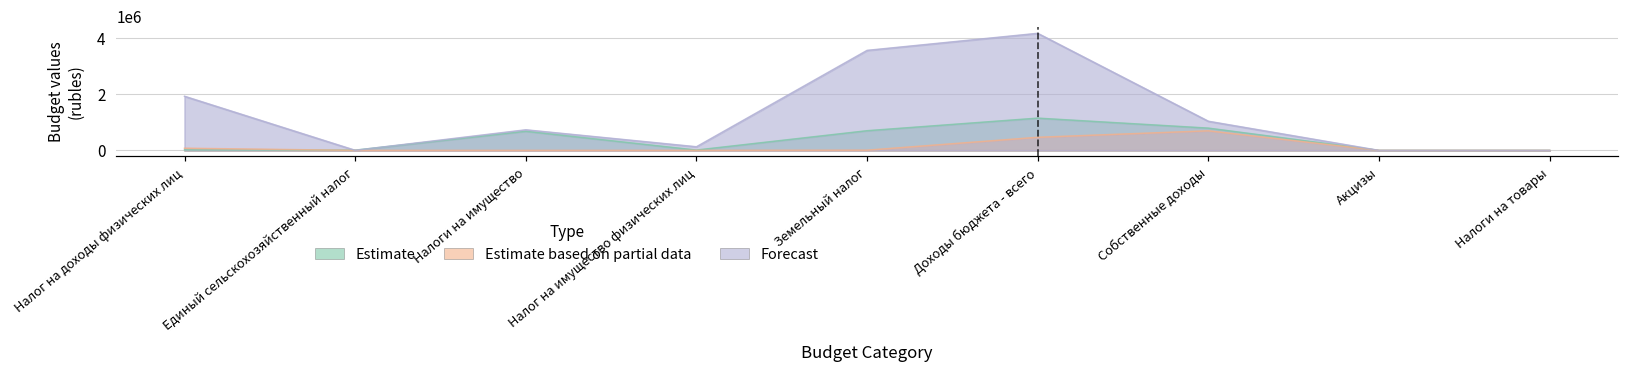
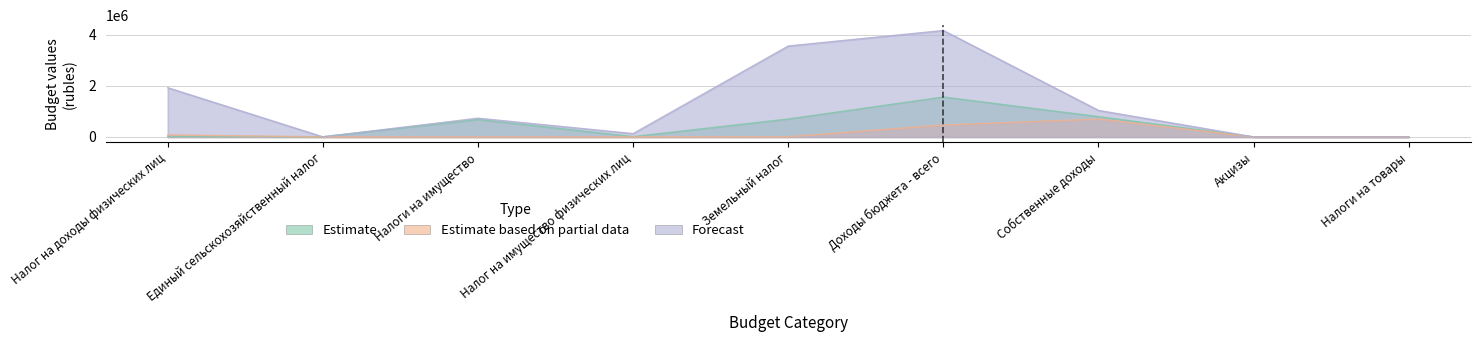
  {
    "Estimate": {
      "Земельный налог": 700000,
-     "Доходы бюджета - всего": 1100000
+     "Доходы бюджета - всего": 1600000
    },
    "Estimate based on partial data": {
      "Налоги на имущество": 0,
      "Земельный налог": 0,
      "Доходы бюджета - всего": 500000
    },
    "Forecast": {
      "Налог на доходы физических лиц": 1900000,
      "Налог на имущество физических лиц": 100000,
      "Земельный налог": 3600000,
      "Доходы бюджета - всего": 4200000,
      "Собственные доходы": 1000000
    }
  }
